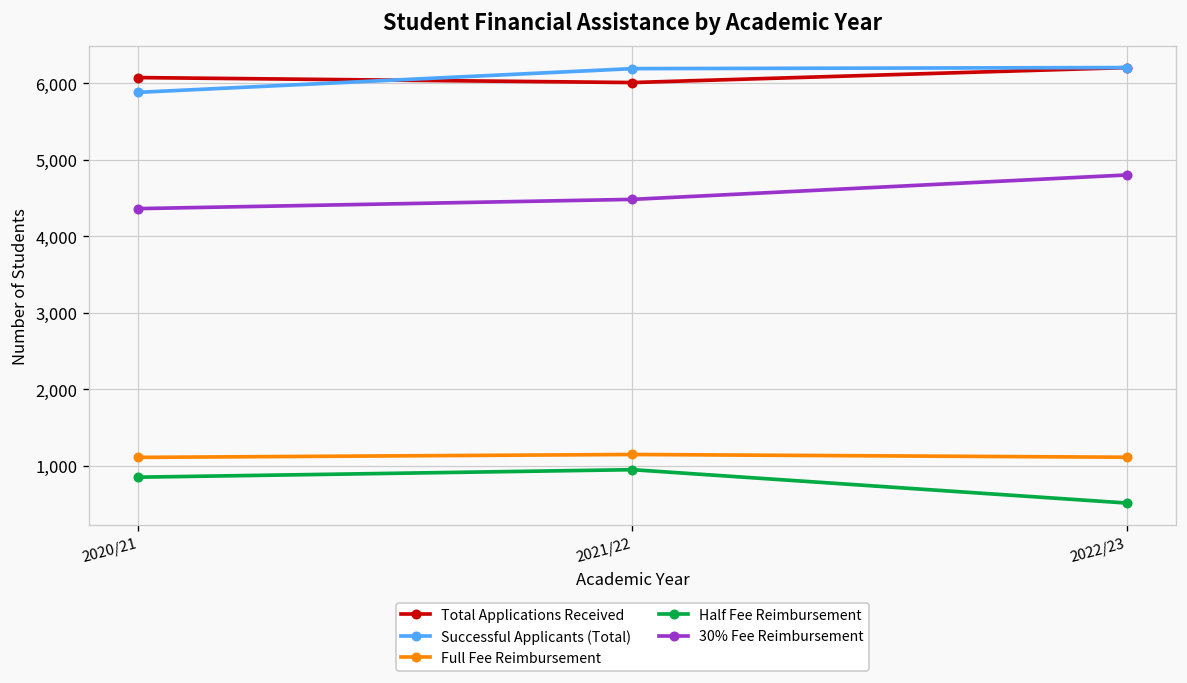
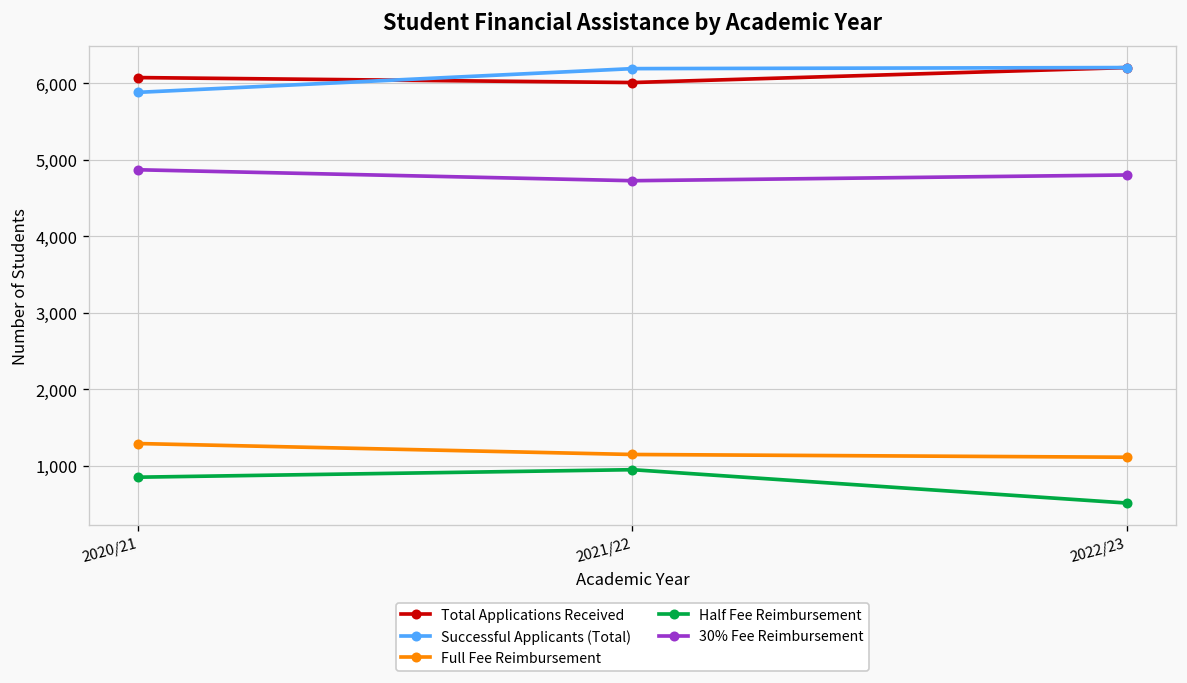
  {
    "Total Applications Received": {
      "2020/21": "6,100",
      "2021/22": "6,000"
    },
    "Successful Applicants (Total)": {
      "2020/21": "5,900",
      "2021/22": "6,200"
    },
    "Full Fee Reimbursement": {
-     "2020/21": "1,100",
+     "2020/21": "1,300",
      "2021/22": "1,100",
      "2022/23": "1,100"
    },
    "Half Fee Reimbursement": {
      "2020/21": "900",
      "2021/22": "900",
      "2022/23": "500"
    },
    "30% Fee Reimbursement": {
-     "2020/21": "4,400",
-     "2021/22": "4,500",
+     "2020/21": "4,900",
+     "2021/22": "4,700",
      "2022/23": "4,800"
    }
  }
